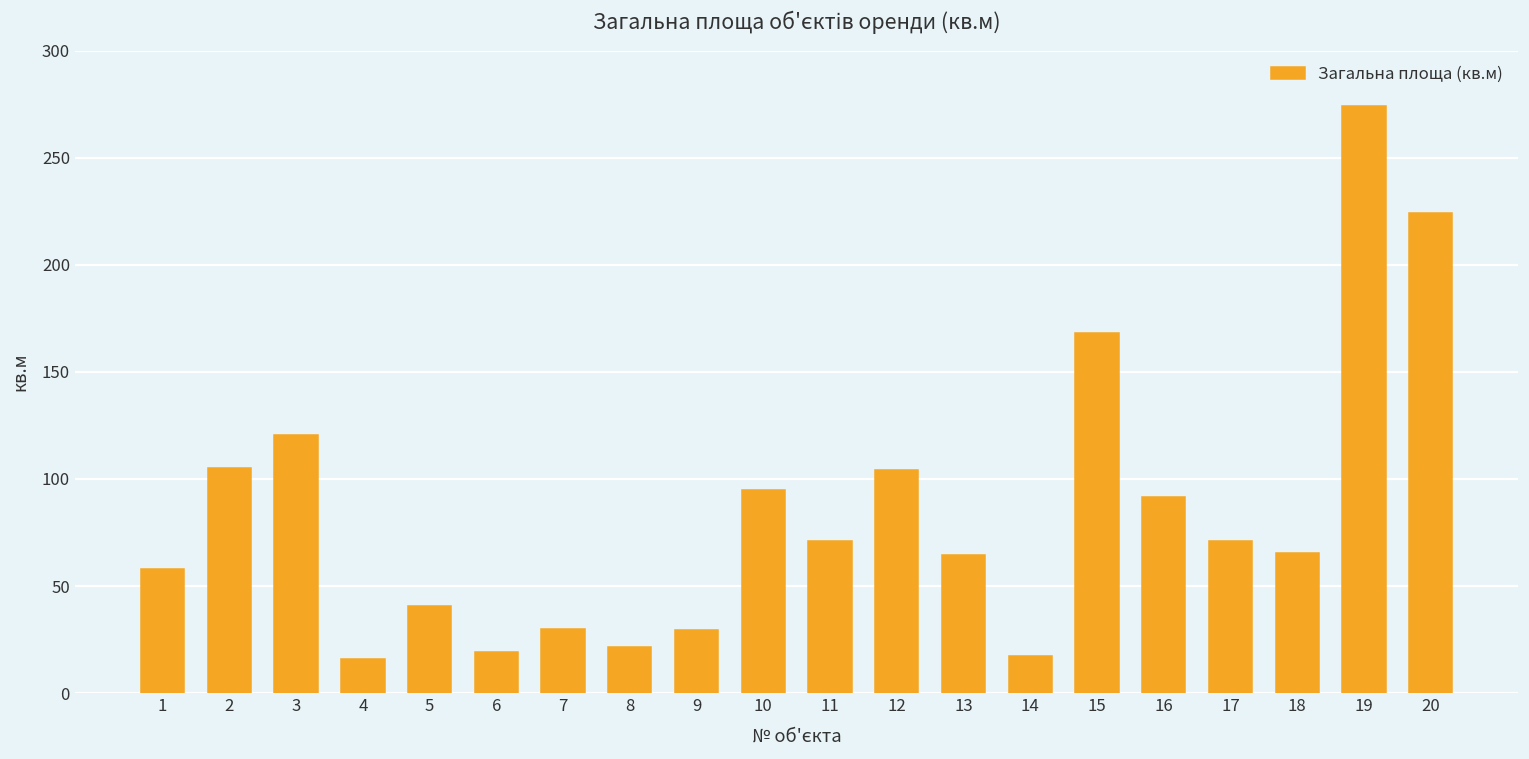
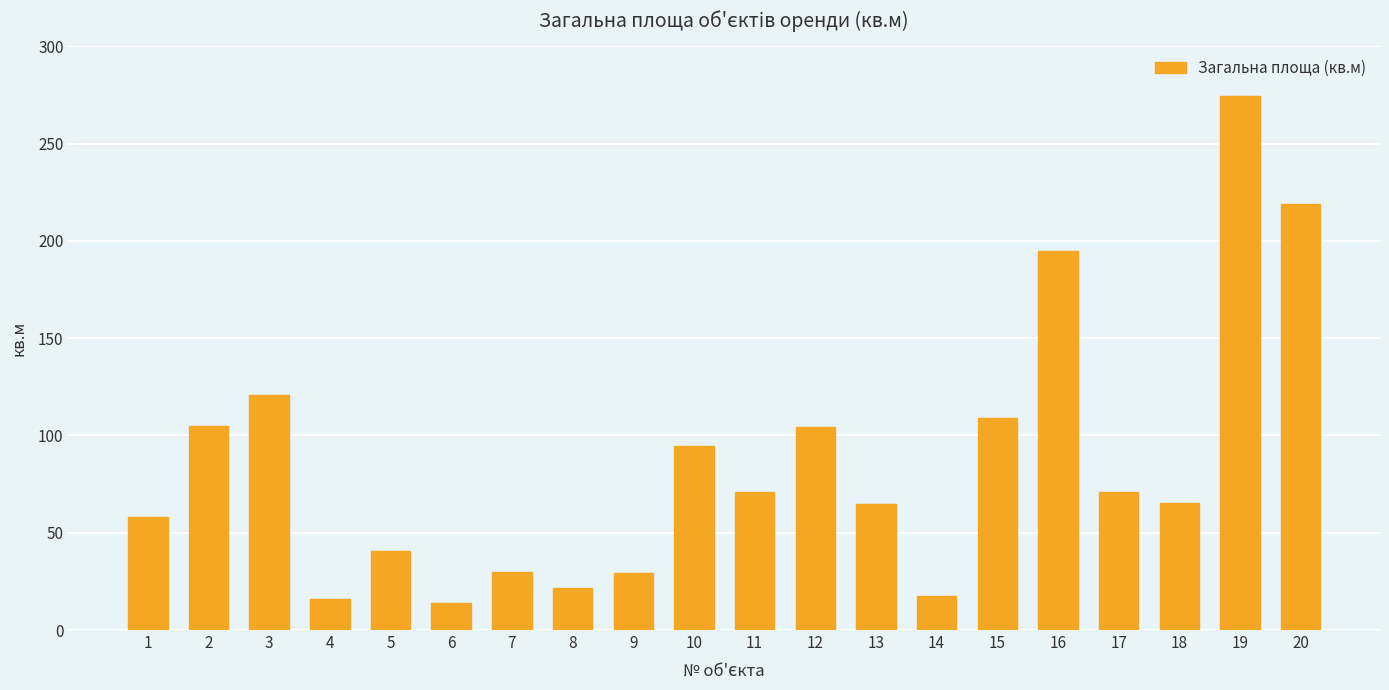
  {
    "1": 58,
    "2": 105,
    "3": 121,
    "4": 16,
    "5": 41,
-   "6": 19,
+   "6": 14,
    "7": 30,
    "8": 22,
    "9": 29,
    "10": 95,
    "11": 71,
    "12": 104,
    "13": 65,
    "14": 17,
-   "15": 168,
-   "16": 92,
+   "15": 109,
+   "16": 195,
    "17": 71,
    "18": 66,
    "19": 274,
-   "20": 224
+   "20": 219
  }
